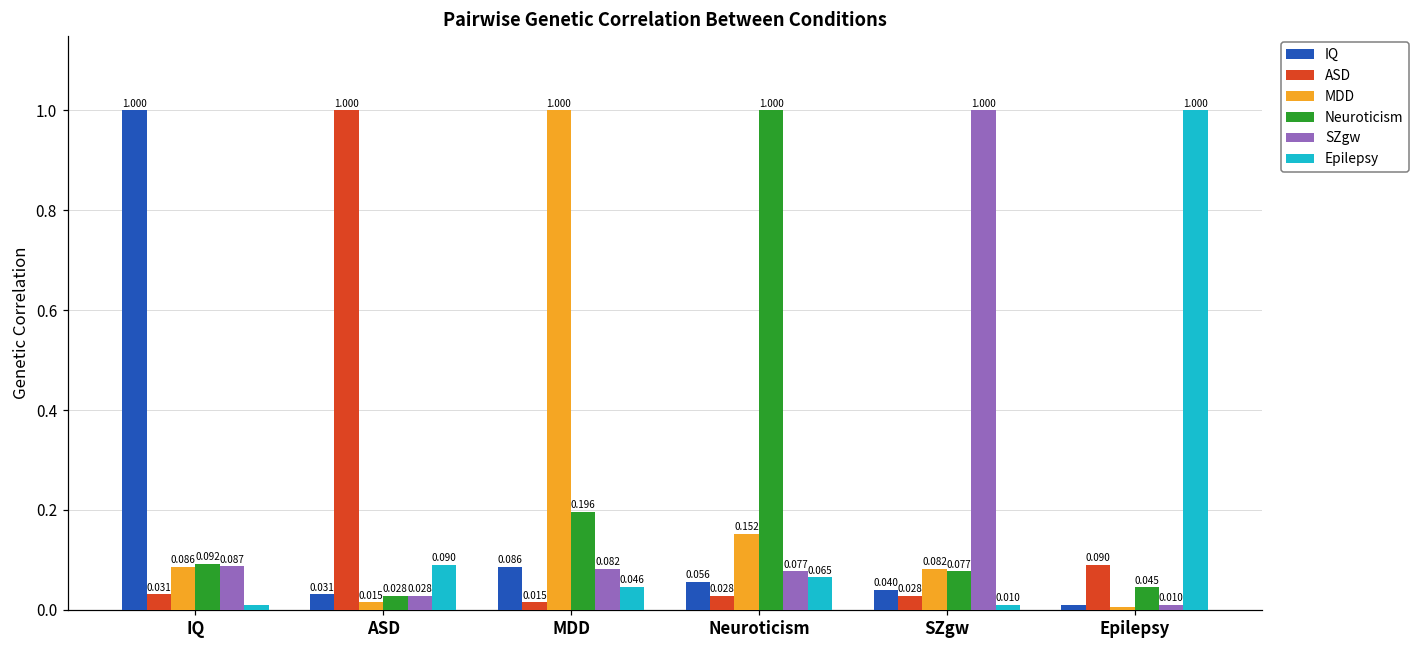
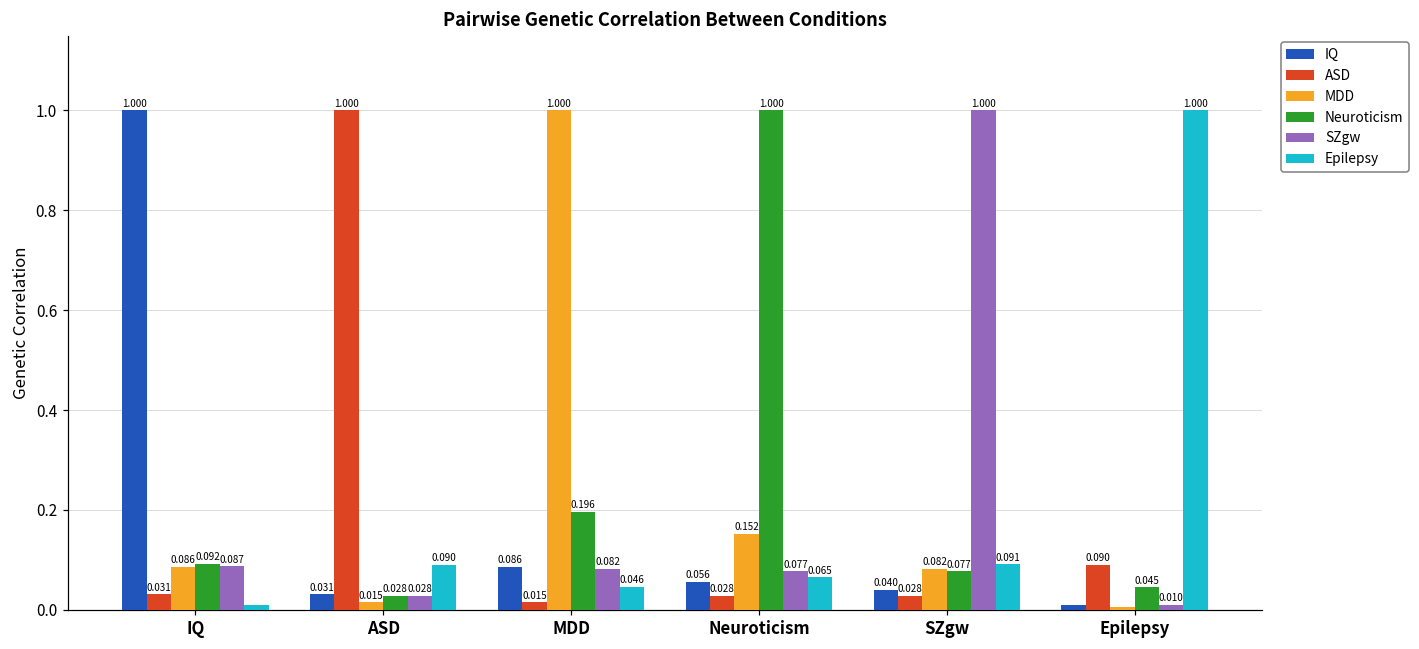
  {
    "IQ": {
      "IQ": 1.000,
      "ASD": 0.031,
      "MDD": 0.086,
      "Neuroticism": 0.056,
      "SZgw": 0.040
    },
    "ASD": {
      "IQ": 0.031,
      "ASD": 1.000,
      "MDD": 0.015,
      "Neuroticism": 0.028,
      "SZgw": 0.028,
      "Epilepsy": 0.090
    },
    "MDD": {
      "IQ": 0.086,
      "ASD": 0.015,
      "MDD": 1.000,
      "Neuroticism": 0.152,
      "SZgw": 0.082
    },
    "Neuroticism": {
      "IQ": 0.092,
      "ASD": 0.028,
      "MDD": 0.196,
      "Neuroticism": 1.000,
      "SZgw": 0.077,
      "Epilepsy": 0.045
    },
    "SZgw": {
      "IQ": 0.087,
      "ASD": 0.028,
      "MDD": 0.082,
      "Neuroticism": 0.077,
      "SZgw": 1.000,
      "Epilepsy": 0.010
    },
    "Epilepsy": {
      "ASD": 0.090,
      "MDD": 0.046,
      "Neuroticism": 0.065,
-     "SZgw": 0.010,
+     "SZgw": 0.091,
      "Epilepsy": 1.000
    }
  }
